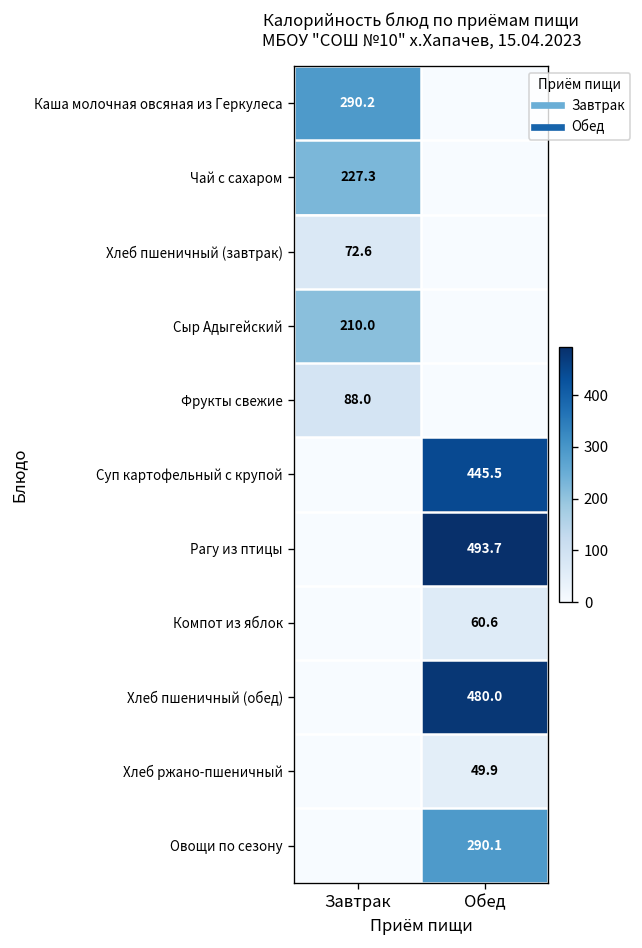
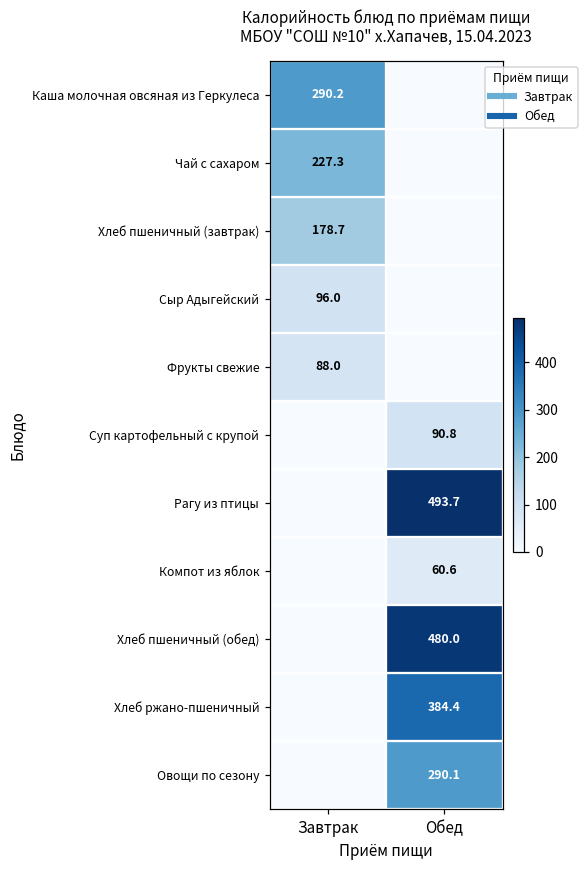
  {
    "Каша молочная овсяная из Геркулеса": {
      "Завтрак": 290.2
    },
    "Чай с сахаром": {
      "Завтрак": 227.3
    },
    "Хлеб пшеничный (завтрак)": {
-     "Завтрак": 72.6
+     "Завтрак": 178.7
    },
    "Сыр Адыгейский": {
-     "Завтрак": 210.0
+     "Завтрак": 96.0
    },
    "Фрукты свежие": {
      "Завтрак": 88.0
    },
    "Суп картофельный с крупой": {
-     "Обед": 445.5
+     "Обед": 90.8
    },
    "Рагу из птицы": {
      "Обед": 493.7
    },
    "Компот из яблок": {
      "Обед": 60.6
    },
    "Хлеб пшеничный (обед)": {
      "Обед": 480.0
    },
    "Хлеб ржано-пшеничный": {
-     "Обед": 49.9
+     "Обед": 384.4
    },
    "Овощи по сезону": {
      "Обед": 290.1
    }
  }
